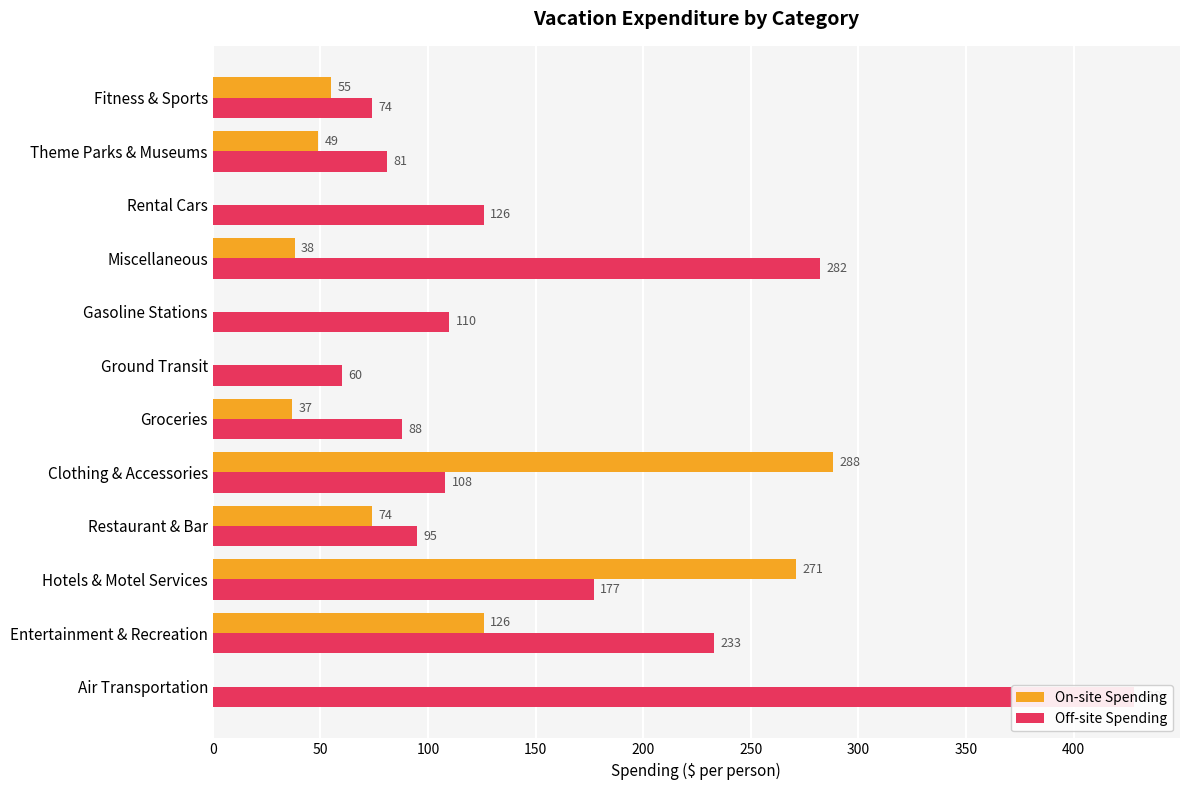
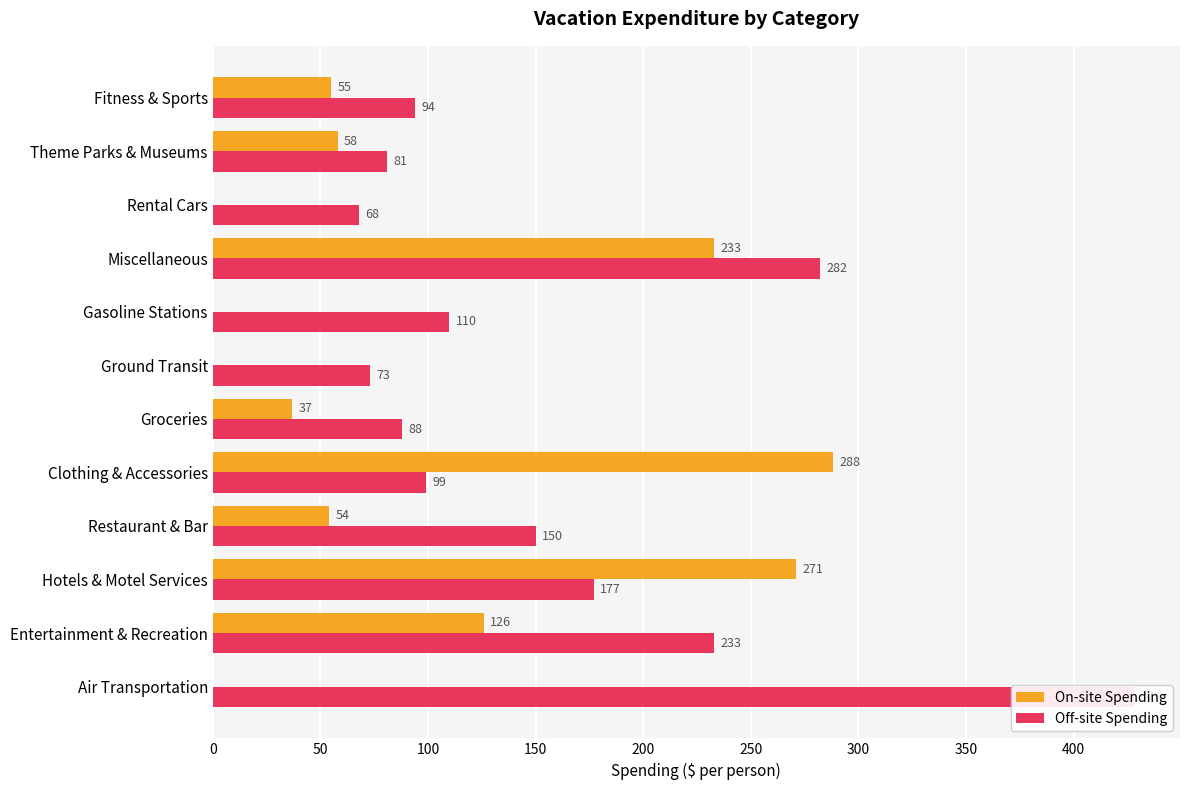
  {
    "On-site Spending": {
      "Fitness & Sports": 55,
-     "Theme Parks & Museums": 49,
-     "Miscellaneous": 38,
+     "Theme Parks & Museums": 58,
+     "Miscellaneous": 233,
      "Groceries": 37,
      "Clothing & Accessories": 288,
-     "Restaurant & Bar": 74,
+     "Restaurant & Bar": 54,
      "Hotels & Motel Services": 271,
      "Entertainment & Recreation": 126
    },
    "Off-site Spending": {
-     "Fitness & Sports": 74,
+     "Fitness & Sports": 94,
      "Theme Parks & Museums": 81,
-     "Rental Cars": 126,
+     "Rental Cars": 68,
      "Miscellaneous": 282,
      "Gasoline Stations": 110,
-     "Ground Transit": 60,
+     "Ground Transit": 73,
      "Groceries": 88,
-     "Clothing & Accessories": 108,
-     "Restaurant & Bar": 95,
+     "Clothing & Accessories": 99,
+     "Restaurant & Bar": 150,
      "Hotels & Motel Services": 177,
      "Entertainment & Recreation": 233
    }
  }
